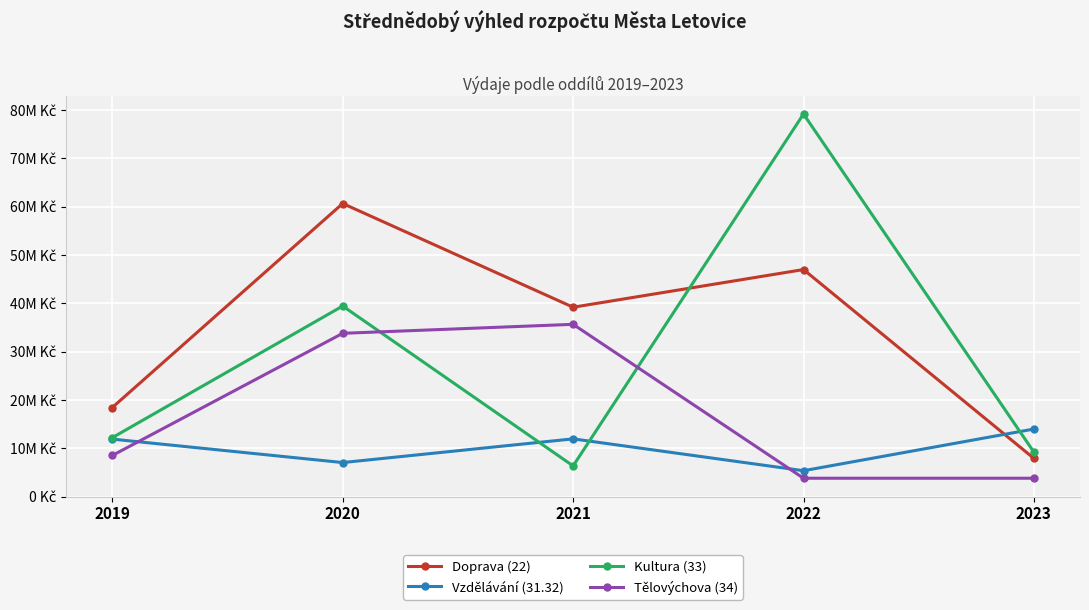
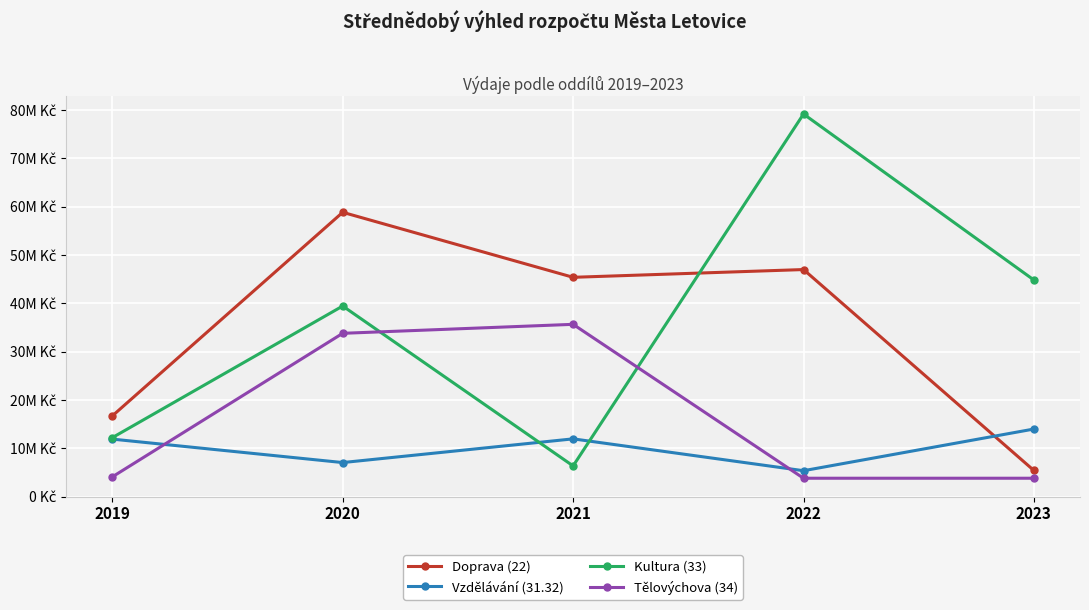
  {
    "Doprava (22)": {
-     "2019": "18M Kč",
-     "2020": "61M Kč",
-     "2021": "39M Kč",
+     "2019": "17M Kč",
+     "2020": "59M Kč",
+     "2021": "45M Kč",
      "2022": "47M Kč",
-     "2023": "8M Kč"
+     "2023": "5M Kč"
    },
    "Vzdělávání (31.32)": {
      "2020": "7M Kč",
      "2021": "12M Kč",
      "2022": "5M Kč",
      "2023": "14M Kč"
    },
    "Kultura (33)": {
      "2020": "39M Kč",
      "2021": "6M Kč",
      "2022": "79M Kč",
-     "2023": "9M Kč"
+     "2023": "45M Kč"
    },
    "Tělovýchova (34)": {
-     "2019": "9M Kč",
+     "2019": "4M Kč",
      "2020": "34M Kč",
      "2021": "36M Kč",
      "2022": "4M Kč",
      "2023": "4M Kč"
    }
  }
